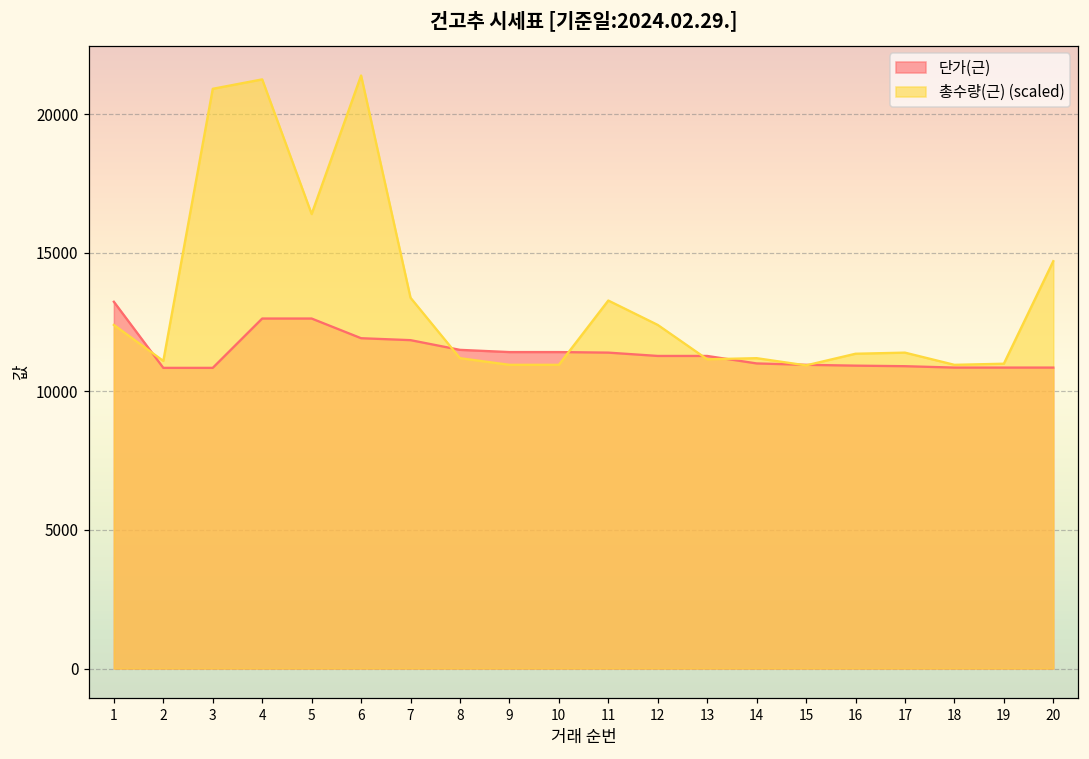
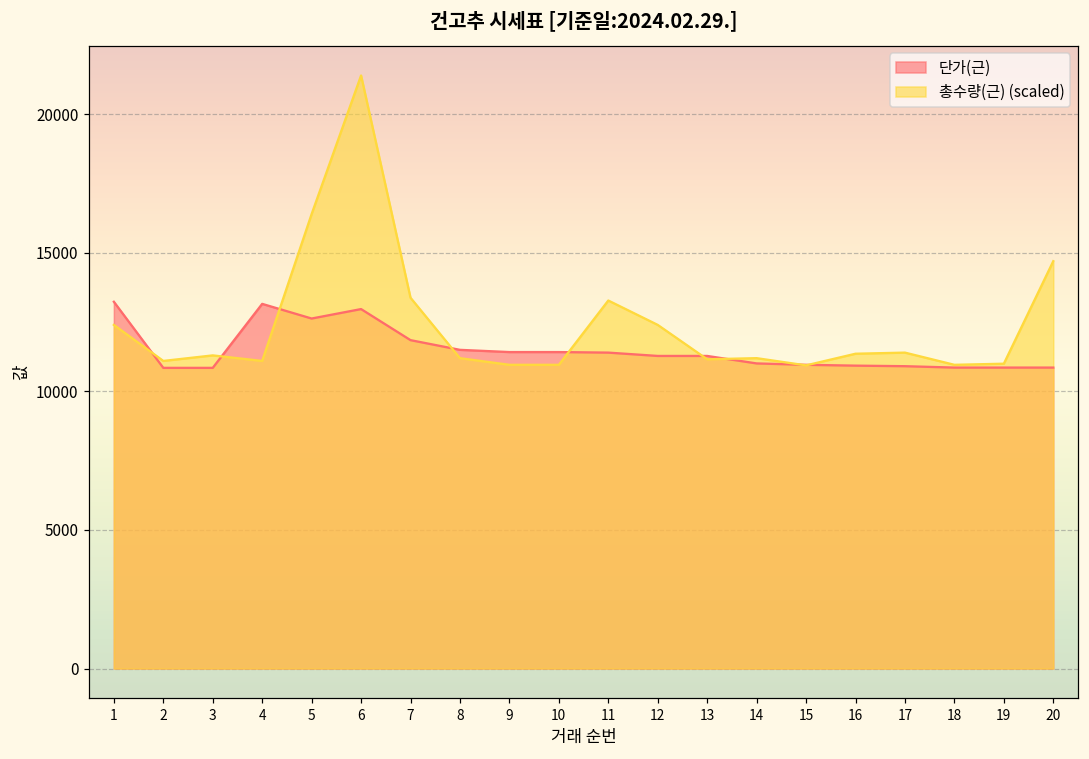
  {
    "단가(근)": {
      "1": 13200,
      "2": 10900,
      "3": 10900,
-     "4": 12600,
+     "4": 13200,
      "5": 12600,
-     "6": 11900,
+     "6": 13000,
      "7": 11900,
      "8": 11500,
      "9": 11400,
      "10": 11400,
      "11": 11400,
      "12": 11300,
      "13": 11300,
      "14": 11000,
      "16": 10900,
      "17": 10900,
      "18": 10900,
      "19": 10900,
      "20": 10900
    },
    "총수량(근) (scaled)": {
      "1": 12400,
      "2": 11100,
-     "3": 20900,
-     "4": 21300,
+     "3": 11300,
+     "4": 11100,
      "5": 16400,
      "6": 21400,
      "7": 13400,
      "8": 11200,
      "9": 11000,
      "10": 11000,
      "11": 13300,
      "12": 12400,
      "13": 11200,
      "14": 11200,
      "16": 11400,
      "17": 11400,
      "18": 11000,
      "19": 11000,
      "20": 14700
    }
  }
